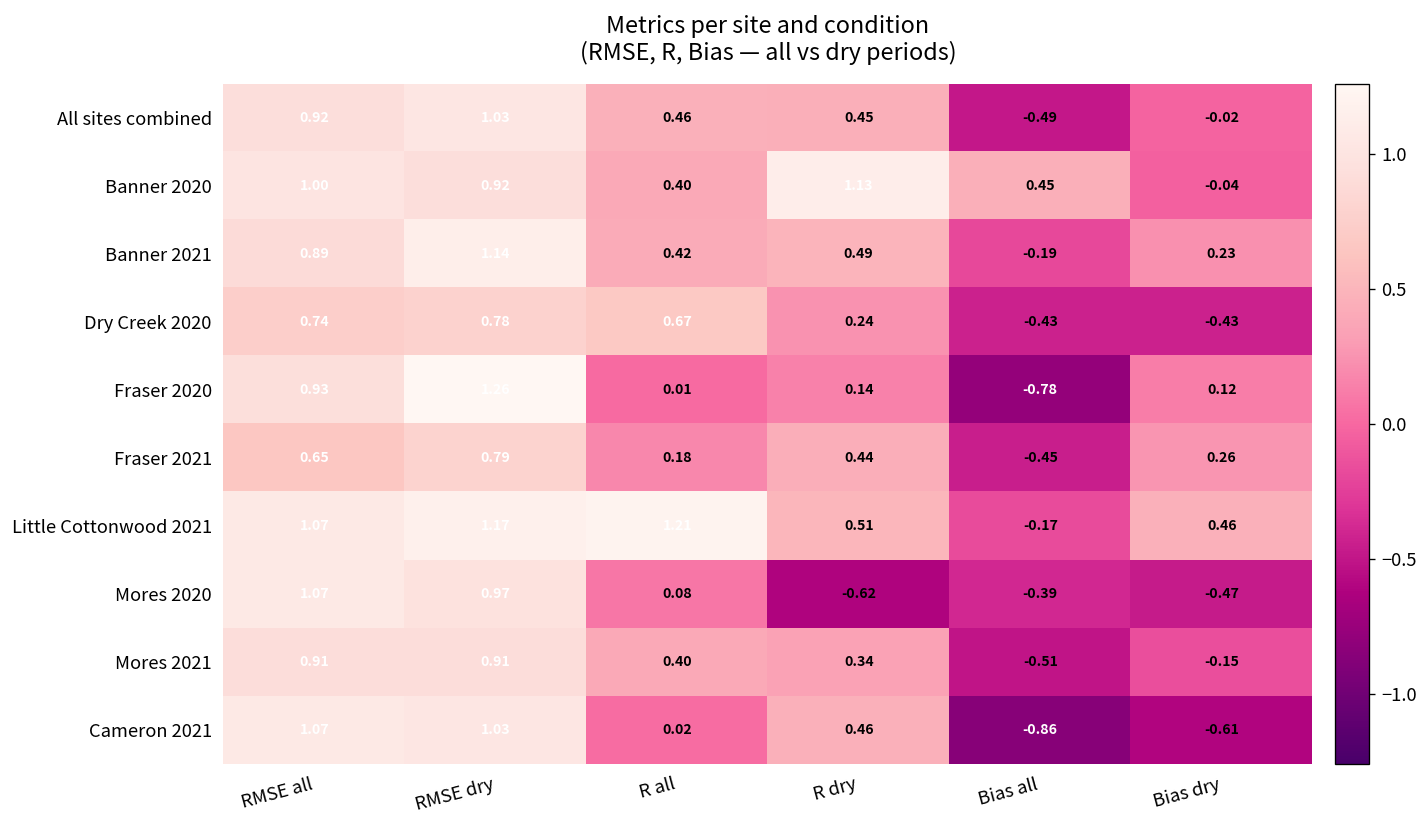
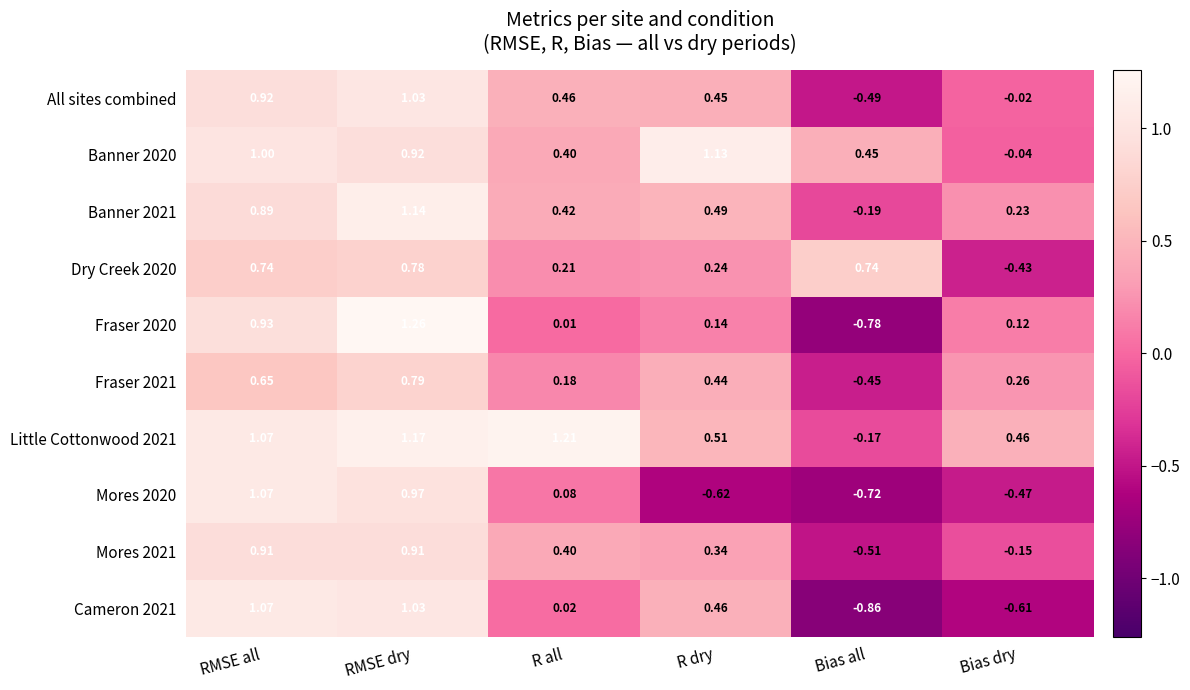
  {
    "All sites combined": {
      "R all": 0.46,
      "R dry": 0.45,
      "Bias all": -0.49,
      "Bias dry": -0.02
    },
    "Banner 2020": {
      "R all": 0.40,
      "Bias all": 0.45,
      "Bias dry": -0.04
    },
    "Banner 2021": {
      "R all": 0.42,
      "R dry": 0.49,
      "Bias all": -0.19,
      "Bias dry": 0.23
    },
    "Dry Creek 2020": {
      "RMSE all": 0.74,
      "RMSE dry": 0.78,
-     "R all": 0.67,
+     "R all": 0.21,
      "R dry": 0.24,
-     "Bias all": -0.43,
+     "Bias all": 0.74,
      "Bias dry": -0.43
    },
    "Fraser 2020": {
      "R all": 0.01,
      "R dry": 0.14,
      "Bias all": -0.78,
      "Bias dry": 0.12
    },
    "Fraser 2021": {
      "RMSE all": 0.65,
      "RMSE dry": 0.79,
      "R all": 0.18,
      "R dry": 0.44,
      "Bias all": -0.45,
      "Bias dry": 0.26
    },
    "Little Cottonwood 2021": {
      "R dry": 0.51,
      "Bias all": -0.17,
      "Bias dry": 0.46
    },
    "Mores 2020": {
      "R all": 0.08,
      "R dry": -0.62,
-     "Bias all": -0.39,
+     "Bias all": -0.72,
      "Bias dry": -0.47
    },
    "Mores 2021": {
      "R all": 0.40,
      "R dry": 0.34,
      "Bias all": -0.51,
      "Bias dry": -0.15
    },
    "Cameron 2021": {
      "R all": 0.02,
      "R dry": 0.46,
      "Bias all": -0.86,
      "Bias dry": -0.61
    }
  }
